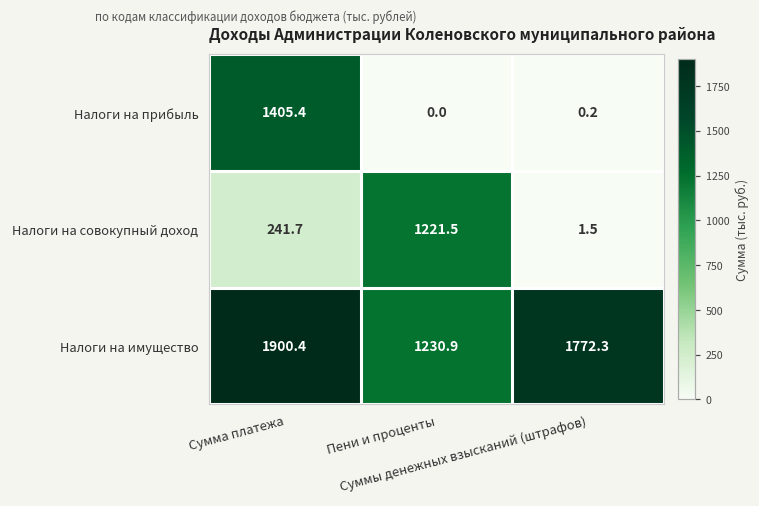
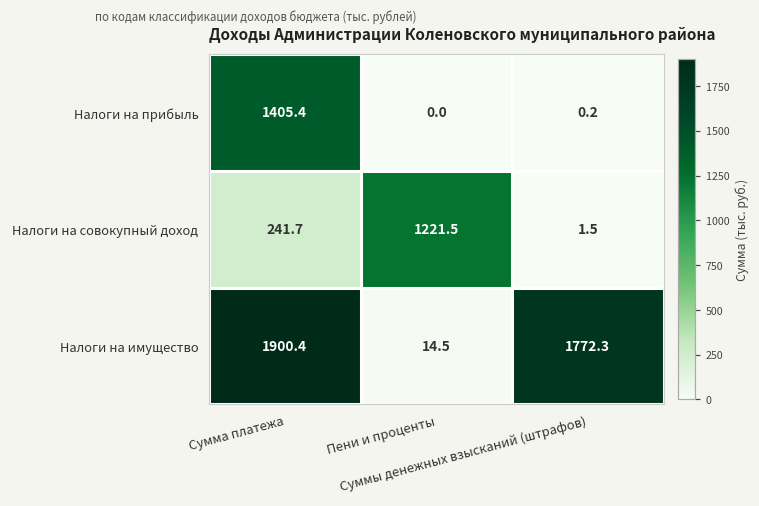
  {
    "Налоги на прибыль": {
      "Сумма платежа": 1405.4,
      "Пени и проценты": 0.0,
      "Суммы денежных взысканий (штрафов)": 0.2
    },
    "Налоги на совокупный доход": {
      "Сумма платежа": 241.7,
      "Пени и проценты": 1221.5,
      "Суммы денежных взысканий (штрафов)": 1.5
    },
    "Налоги на имущество": {
      "Сумма платежа": 1900.4,
-     "Пени и проценты": 1230.9,
+     "Пени и проценты": 14.5,
      "Суммы денежных взысканий (штрафов)": 1772.3
    }
  }
